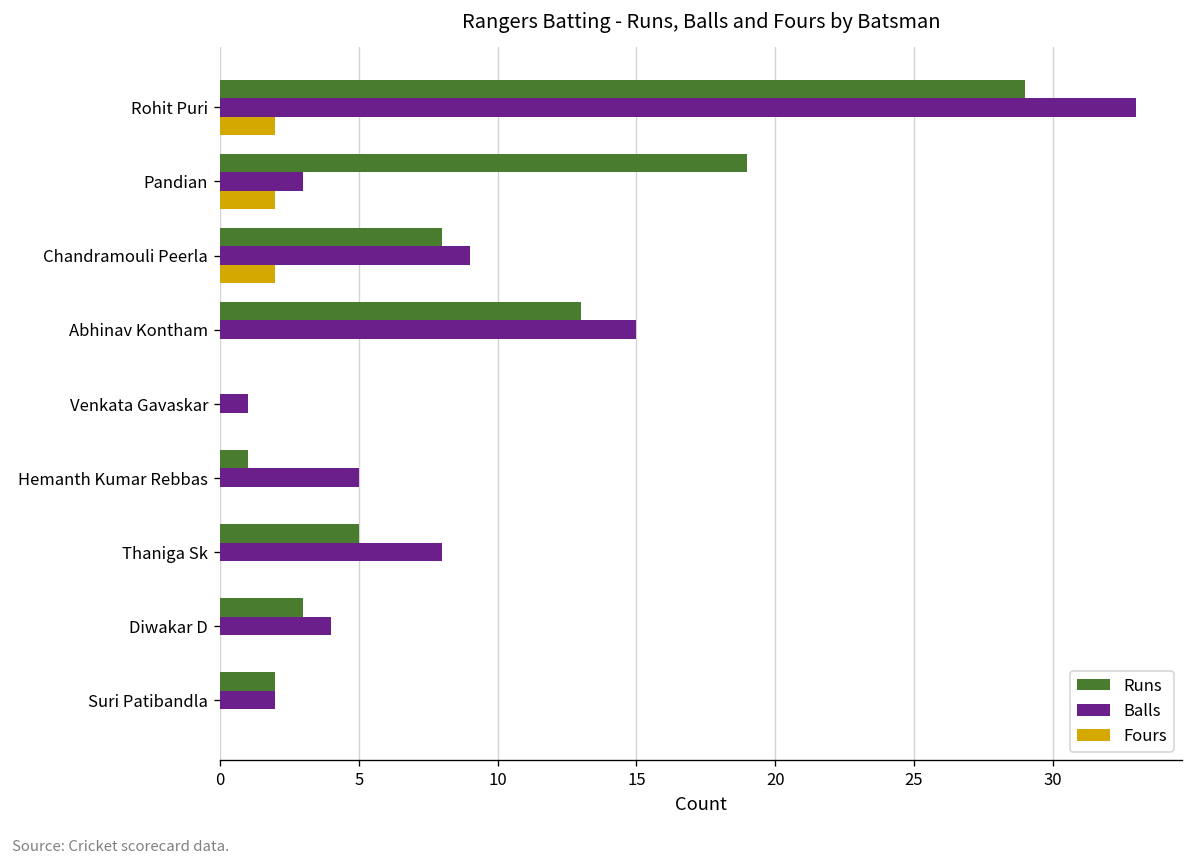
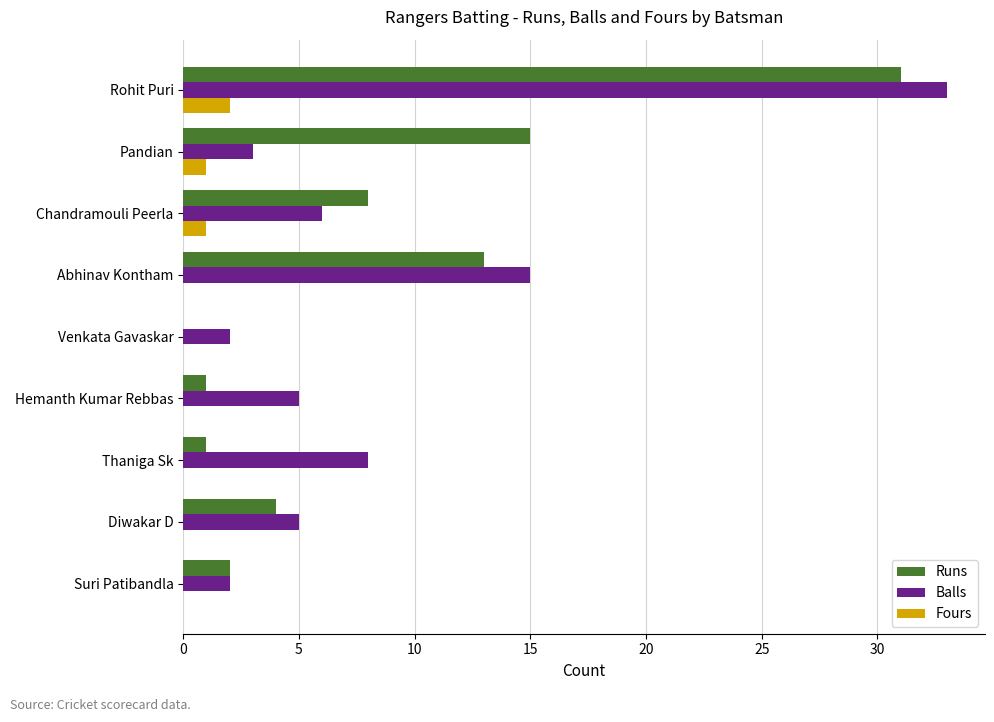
  {
    "Runs": {
-     "Rohit Puri": 29,
-     "Pandian": 19,
+     "Rohit Puri": 31,
+     "Pandian": 15,
      "Chandramouli Peerla": 8,
      "Abhinav Kontham": 13,
      "Venkata Gavaskar": 0,
      "Hemanth Kumar Rebbas": 1,
-     "Thaniga Sk": 5,
-     "Diwakar D": 3,
+     "Thaniga Sk": 1,
+     "Diwakar D": 4,
      "Suri Patibandla": 2
    },
    "Balls": {
      "Rohit Puri": 33,
      "Pandian": 3,
-     "Chandramouli Peerla": 9,
+     "Chandramouli Peerla": 6,
      "Abhinav Kontham": 15,
-     "Venkata Gavaskar": 1,
+     "Venkata Gavaskar": 2,
      "Hemanth Kumar Rebbas": 5,
      "Thaniga Sk": 8,
-     "Diwakar D": 4,
+     "Diwakar D": 5,
      "Suri Patibandla": 2
    },
    "Fours": {
      "Rohit Puri": 2,
-     "Pandian": 2,
-     "Chandramouli Peerla": 2,
+     "Pandian": 1,
+     "Chandramouli Peerla": 1,
      "Abhinav Kontham": 0,
      "Venkata Gavaskar": 0,
      "Hemanth Kumar Rebbas": 0,
      "Thaniga Sk": 0,
      "Diwakar D": 0,
      "Suri Patibandla": 0
    }
  }
